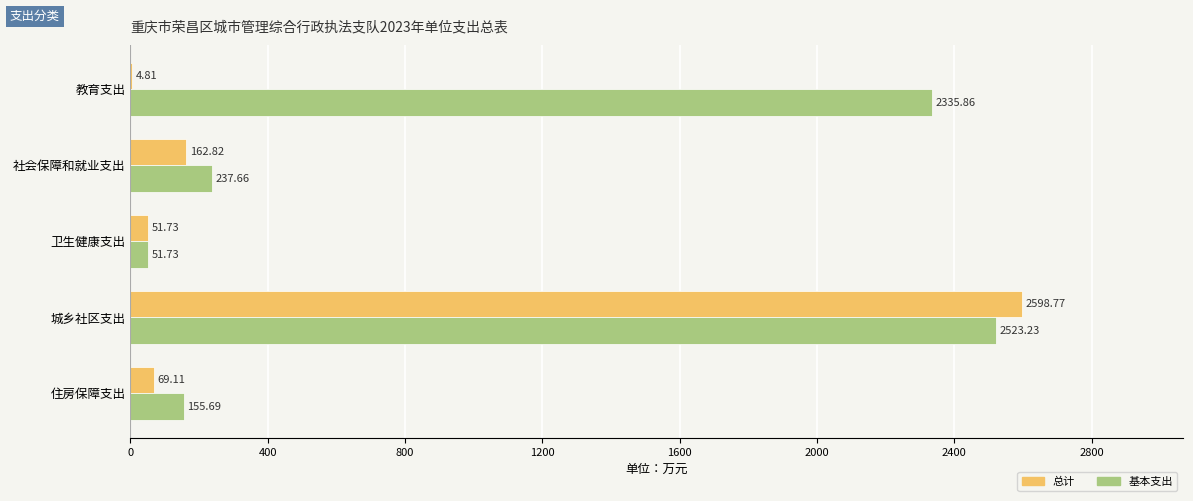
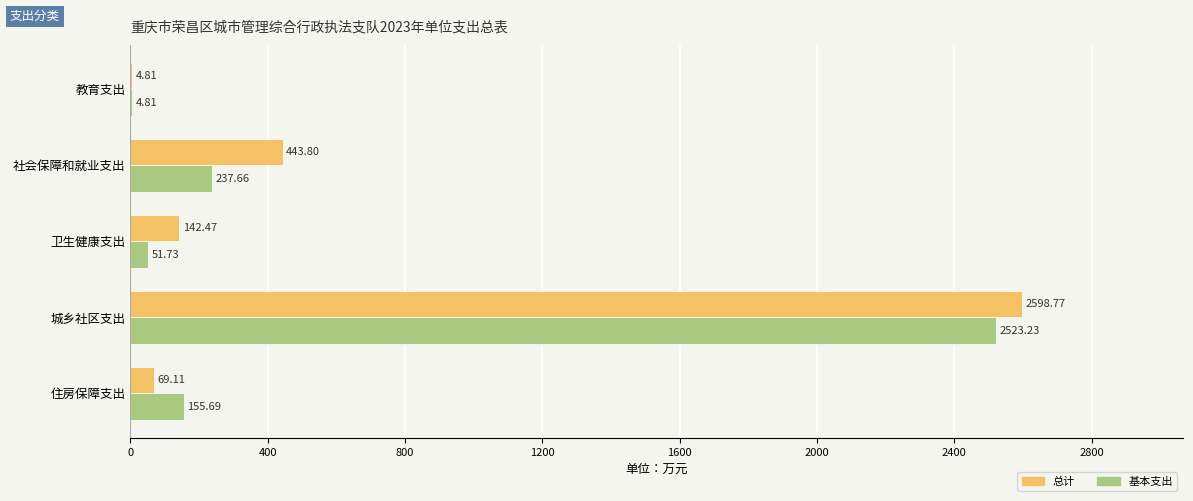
  {
    "总计": {
      "教育支出": 4.81,
-     "社会保障和就业支出": 162.82,
-     "卫生健康支出": 51.73,
+     "社会保障和就业支出": 443.80,
+     "卫生健康支出": 142.47,
      "城乡社区支出": 2598.77,
      "住房保障支出": 69.11
    },
    "基本支出": {
-     "教育支出": 2335.86,
+     "教育支出": 4.81,
      "社会保障和就业支出": 237.66,
      "卫生健康支出": 51.73,
      "城乡社区支出": 2523.23,
      "住房保障支出": 155.69
    }
  }
